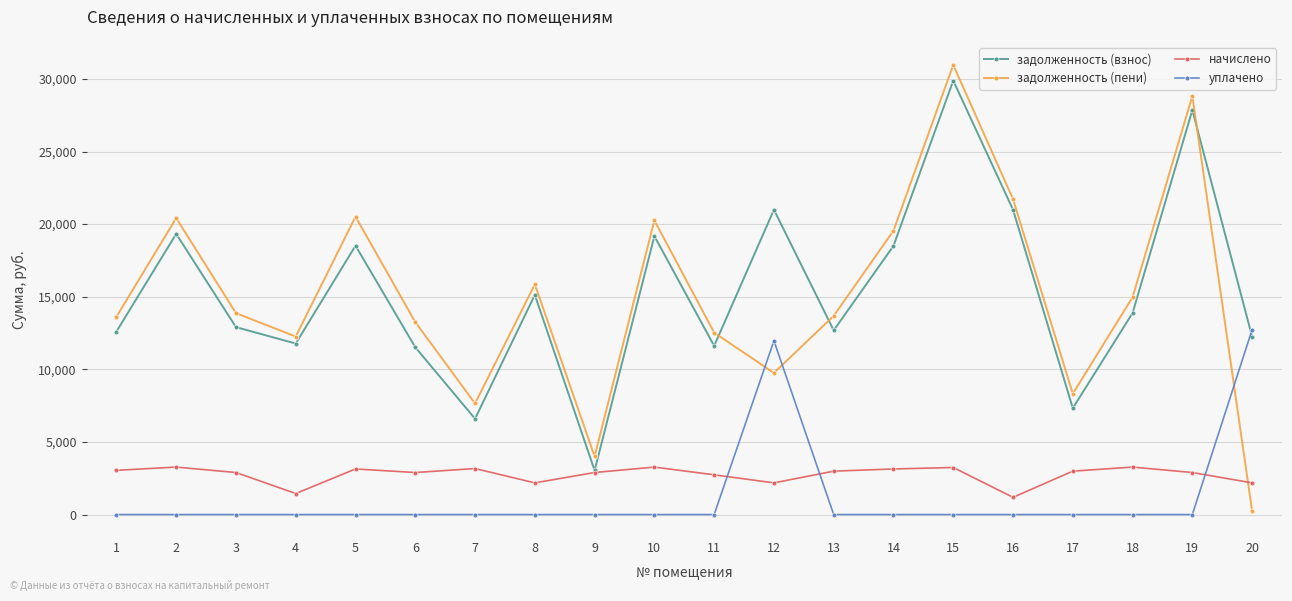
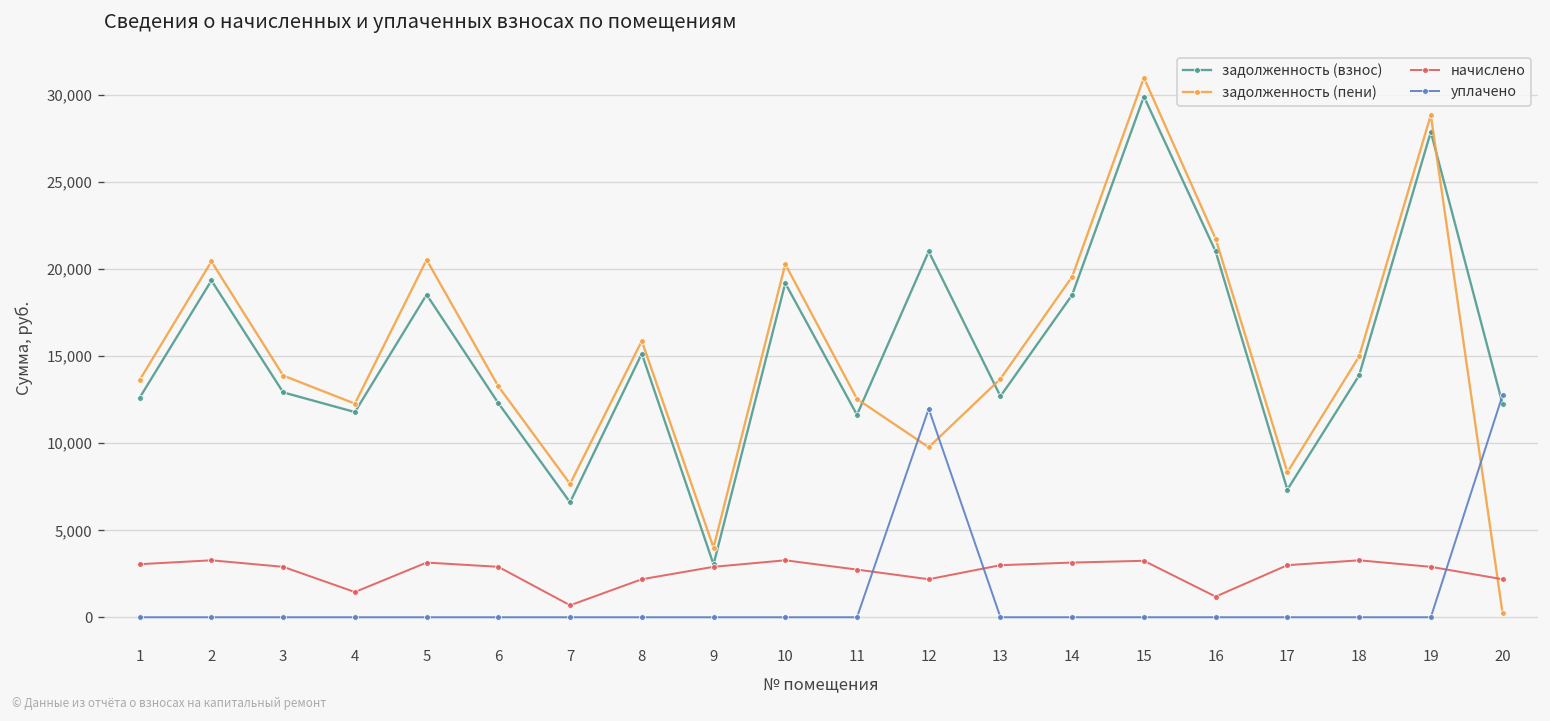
  {
    "задолженность (взнос)": {
      "1": "12,600",
      "2": "19,300",
      "3": "12,900",
      "4": "11,800",
      "5": "18,500",
-     "6": "11,500",
+     "6": "12,300",
      "7": "6,600",
      "8": "15,100",
      "10": "19,200",
      "11": "11,600",
      "12": "21,000",
      "13": "12,700",
      "14": "18,500",
      "15": "29,900",
      "16": "21,000",
      "17": "7,300",
      "18": "13,900",
      "19": "27,900",
      "20": "12,200"
    },
    "задолженность (пени)": {
      "1": "13,600",
      "2": "20,400",
      "3": "13,900",
      "4": "12,300",
      "5": "20,500",
      "6": "13,300",
      "7": "7,700",
      "8": "15,900",
      "9": "4,000",
      "10": "20,300",
      "11": "12,500",
      "12": "9,800",
      "13": "13,700",
      "14": "19,500",
      "15": "31,000",
      "16": "21,700",
      "17": "8,300",
      "18": "15,000",
      "19": "28,800",
      "20": "200"
    },
    "начислено": {
      "1": "3,000",
      "2": "3,300",
      "3": "2,900",
      "4": "1,400",
      "5": "3,100",
      "6": "2,900",
-     "7": "3,200",
+     "7": "700",
      "8": "2,200",
      "10": "3,300",
      "11": "2,700",
      "12": "2,200",
      "13": "3,000",
      "14": "3,100",
      "15": "3,200",
      "16": "1,200",
      "17": "3,000",
      "18": "3,300",
      "19": "2,900",
      "20": "2,200"
    },
    "уплачено": {
      "1": "0",
      "2": "0",
      "3": "0",
      "4": "0",
      "5": "0",
      "6": "0",
      "7": "0",
      "8": "0",
      "9": "0",
      "10": "0",
      "11": "0",
      "12": "12,000",
      "13": "0",
      "14": "0",
      "15": "0",
      "16": "0",
      "17": "0",
      "18": "0",
      "19": "0",
      "20": "12,700"
    }
  }
